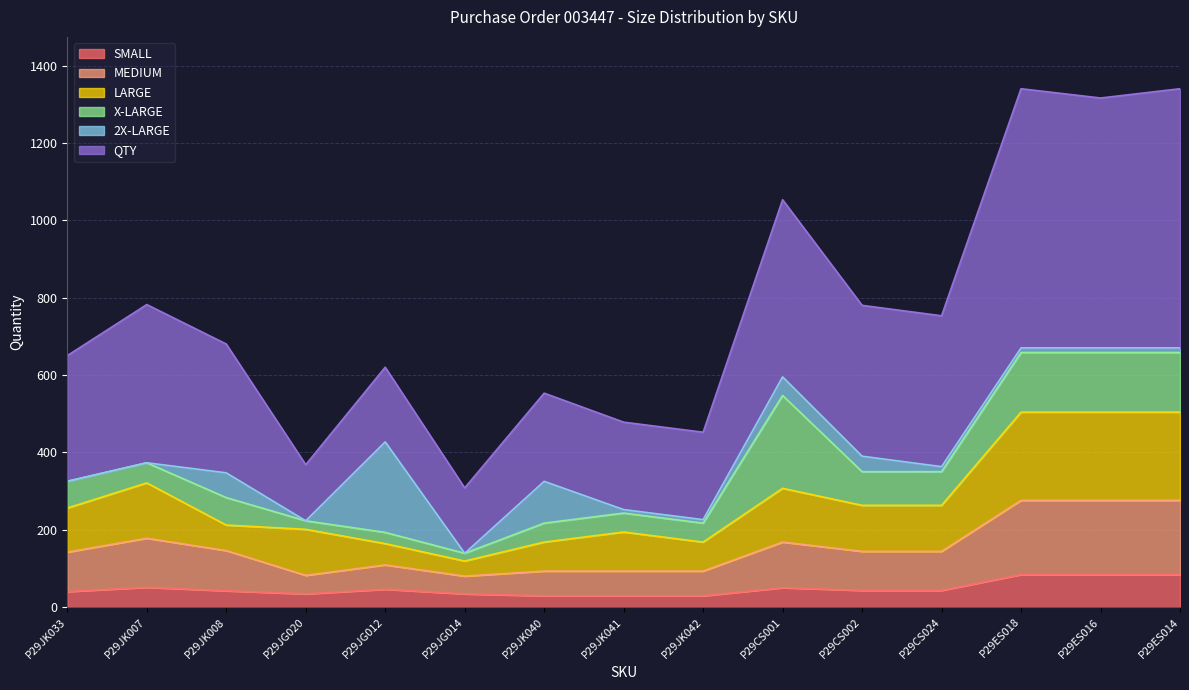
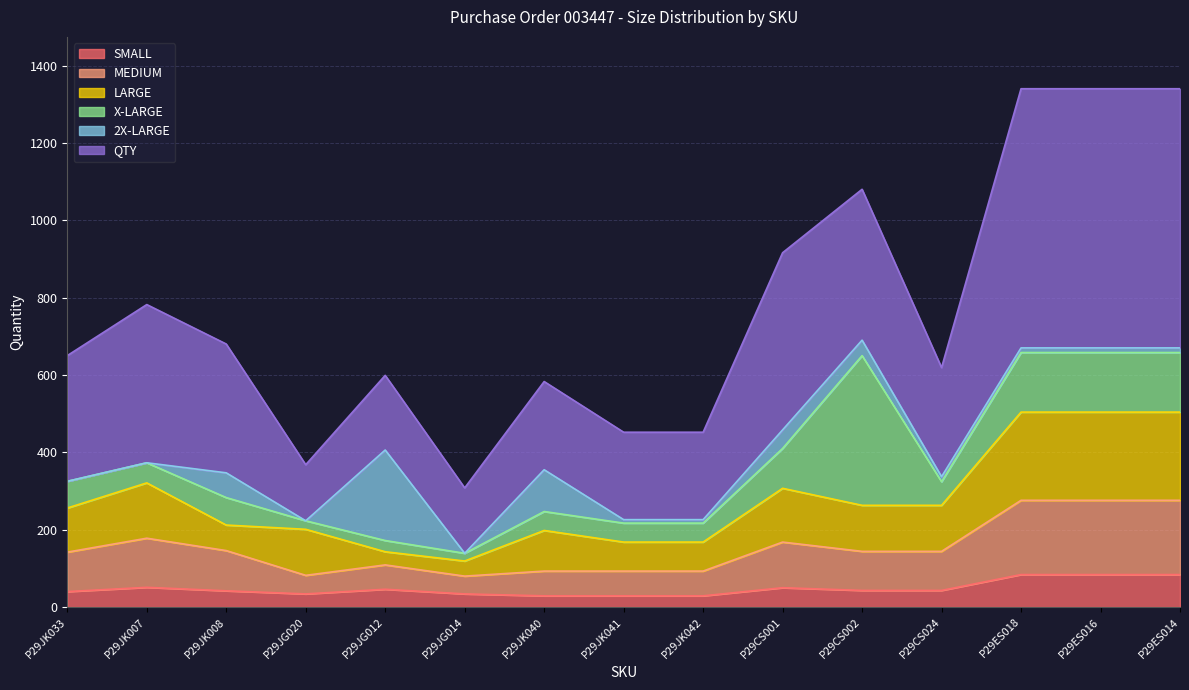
  {
    "LARGE": {
      "P29JK033": 110,
      "P29JK007": 140,
      "P29JK008": 70,
      "P29JG020": 120,
-     "P29JG012": 60,
+     "P29JG012": 30,
      "P29JG014": 40,
-     "P29JK040": 80,
-     "P29JK041": 100,
+     "P29JK040": 110,
+     "P29JK041": 80,
      "P29JK042": 80,
      "P29CS001": 140,
      "P29CS002": 120,
      "P29CS024": 120,
      "P29ES018": 230,
      "P29ES016": 230,
      "P29ES014": 230
    },
    "X-LARGE": {
      "P29JK008": 70,
      "P29JG012": 30,
      "P29JK040": 50,
      "P29JK041": 50,
      "P29JK042": 50,
-     "P29CS001": 240,
-     "P29CS002": 90,
-     "P29CS024": 90,
+     "P29CS001": 100,
+     "P29CS002": 390,
+     "P29CS024": 60,
      "P29ES018": 150,
      "P29ES016": 150,
      "P29ES014": 150
    },
    "2X-LARGE": {
      "P29JK008": 60,
      "P29JG012": 230,
      "P29JK040": 110,
      "P29JK041": 10,
      "P29JK042": 10,
      "P29CS001": 50,
      "P29CS002": 40,
      "P29CS024": 10,
      "P29ES018": 10,
      "P29ES016": 10,
      "P29ES014": 10
    },
    "QTY": {
      "P29JK033": 330,
      "P29JK007": 410,
      "P29JK008": 330,
      "P29JG020": 150,
      "P29JG012": 190,
      "P29JG014": 170,
      "P29JK040": 230,
      "P29JK041": 230,
      "P29JK042": 230,
      "P29CS001": 460,
      "P29CS002": 390,
-     "P29CS024": 390,
+     "P29CS024": 280,
      "P29ES018": 670,
-     "P29ES016": 650,
+     "P29ES016": 670,
      "P29ES014": 670
    }
  }
